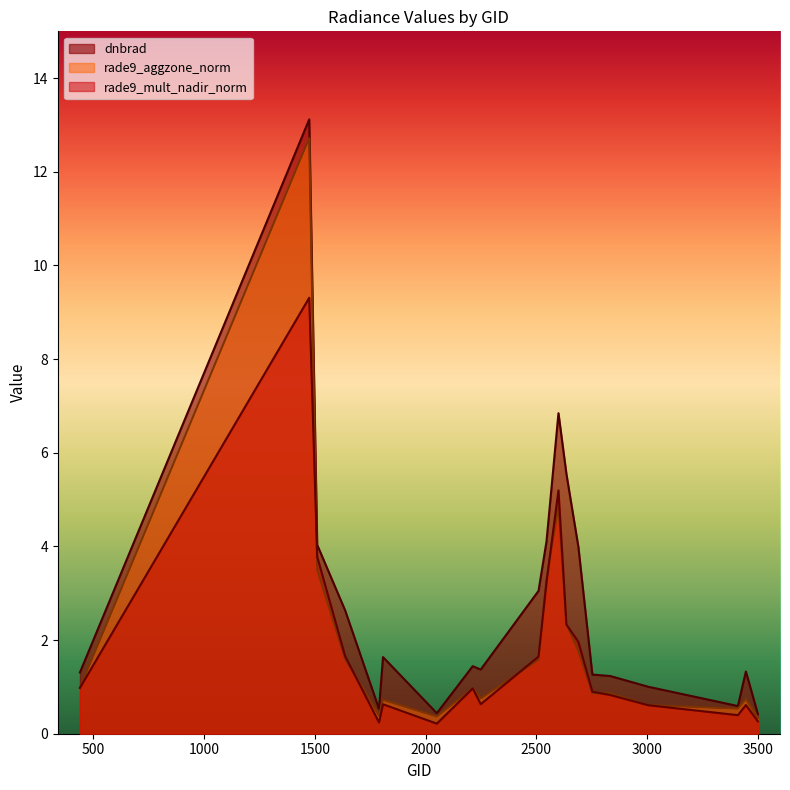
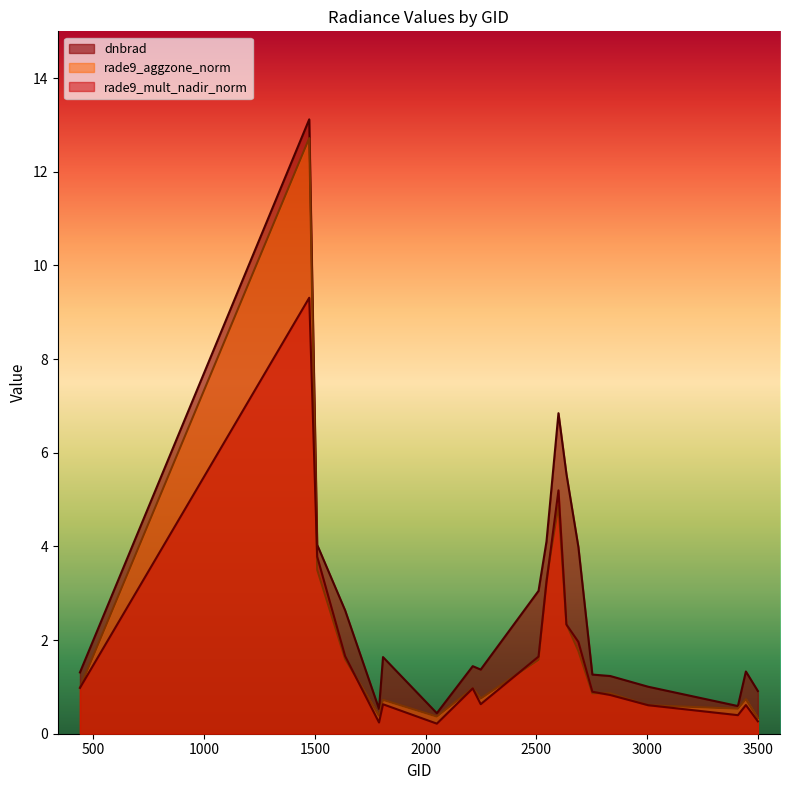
  {
    "dnbrad": {
-     "3500": 0.4
+     "3500": 0.9
    },
    "rade9_aggzone_norm": {
      "3500": 0.3
    },
    "rade9_mult_nadir_norm": {
      "3500": 0.3
    }
  }
